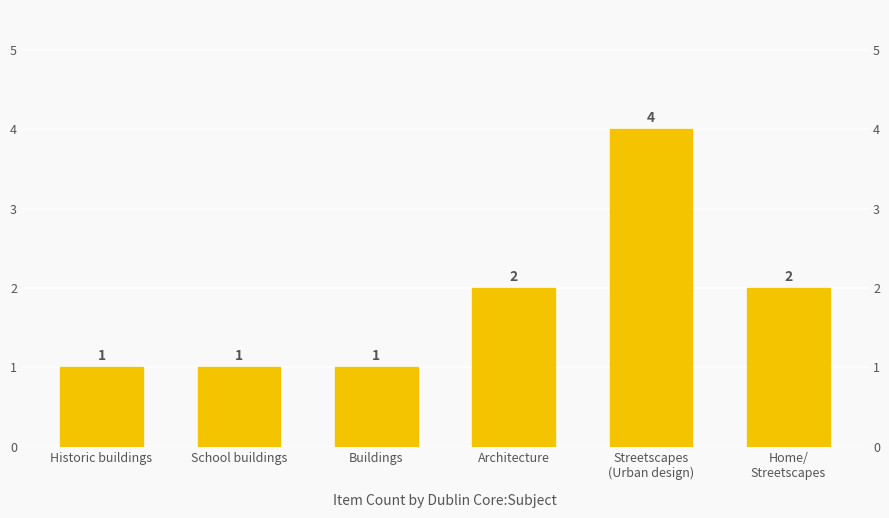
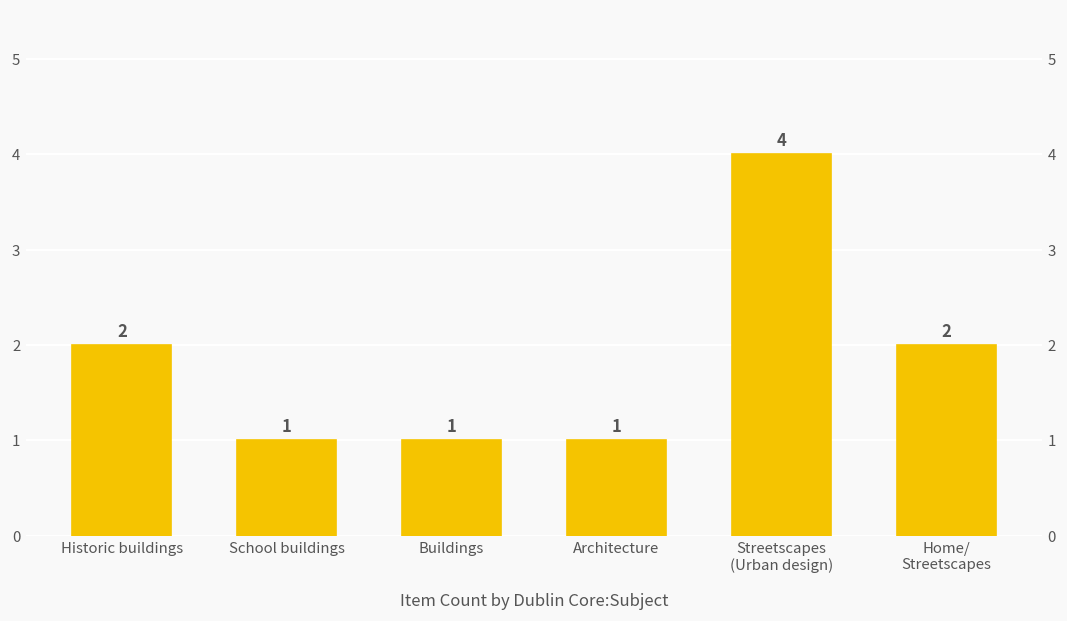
  {
-   "Historic buildings": 1,
+   "Historic buildings": 2,
    "School buildings": 1,
    "Buildings": 1,
-   "Architecture": 2,
+   "Architecture": 1,
    "Streetscapes (Urban design)": 4,
    "Home/ Streetscapes": 2
  }
